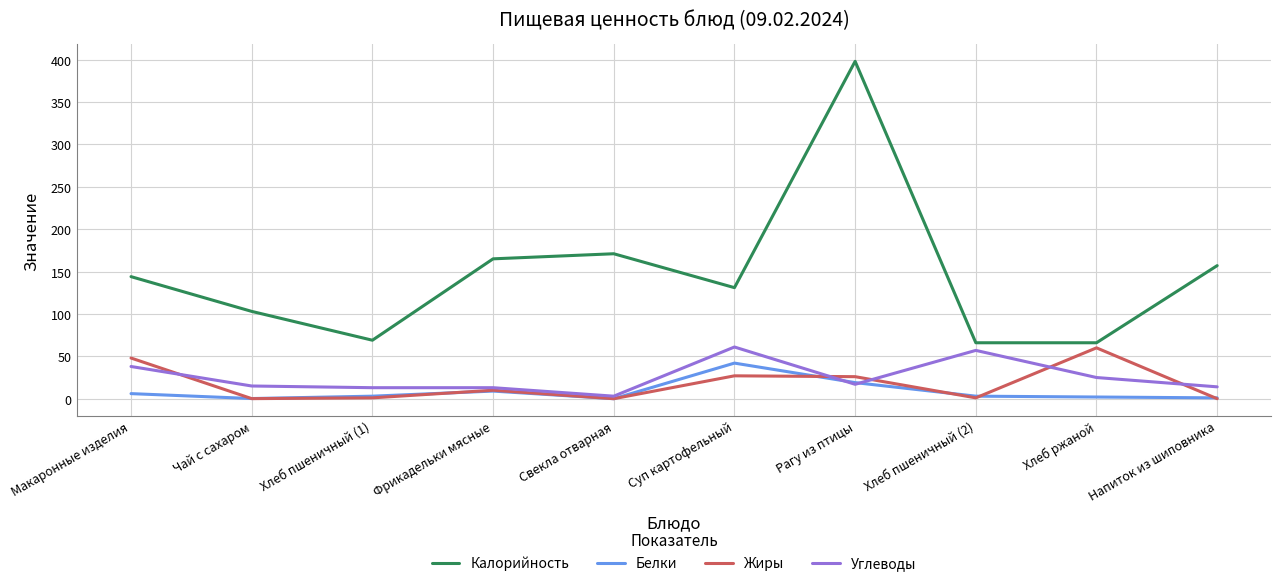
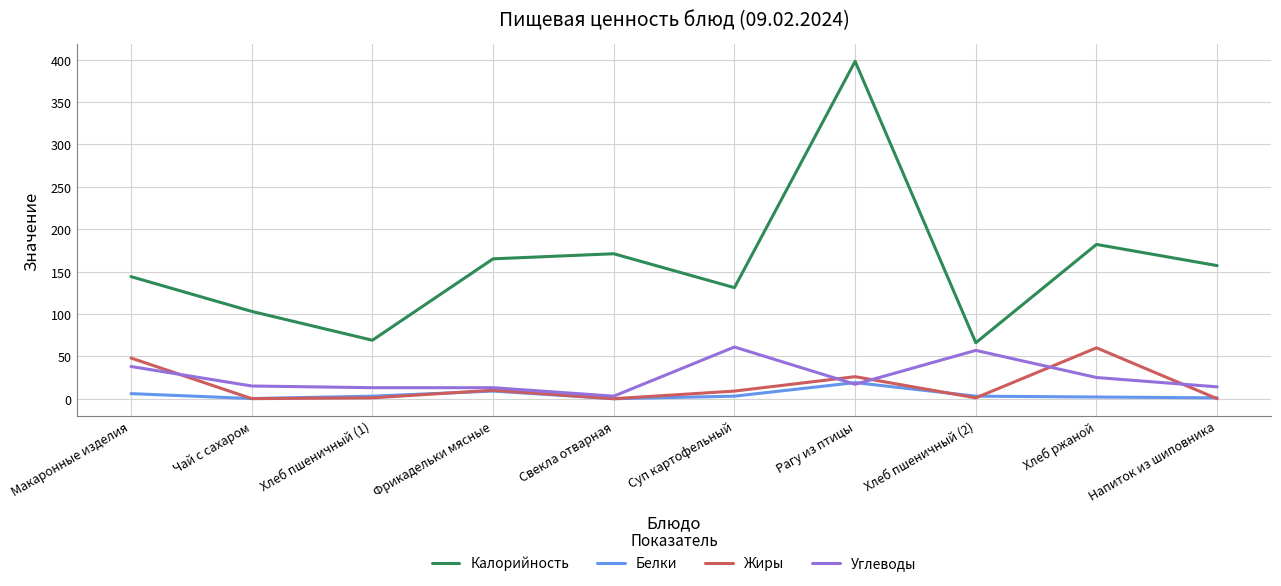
  {
    "Калорийность": {
      "Макаронные изделия": 140,
      "Чай с сахаром": 100,
      "Хлеб пшеничный (1)": 70,
      "Фрикадельки мясные": 170,
      "Свекла отварная": 170,
      "Суп картофельный": 130,
      "Рагу из птицы": 400,
      "Хлеб пшеничный (2)": 70,
-     "Хлеб ржаной": 70,
+     "Хлеб ржаной": 180,
      "Напиток из шиповника": 160
    },
    "Белки": {
      "Макаронные изделия": 10,
-     "Суп картофельный": 40,
+     "Суп картофельный": 0,
      "Хлеб ржаной": 0
    },
    "Жиры": {
      "Макаронные изделия": 50,
-     "Суп картофельный": 30,
+     "Суп картофельный": 10,
      "Рагу из птицы": 30,
      "Хлеб ржаной": 60
    },
    "Углеводы": {
      "Макаронные изделия": 40,
      "Чай с сахаром": 20,
      "Хлеб пшеничный (1)": 10,
      "Суп картофельный": 60,
      "Хлеб пшеничный (2)": 60,
      "Хлеб ржаной": 30,
      "Напиток из шиповника": 10
    }
  }
